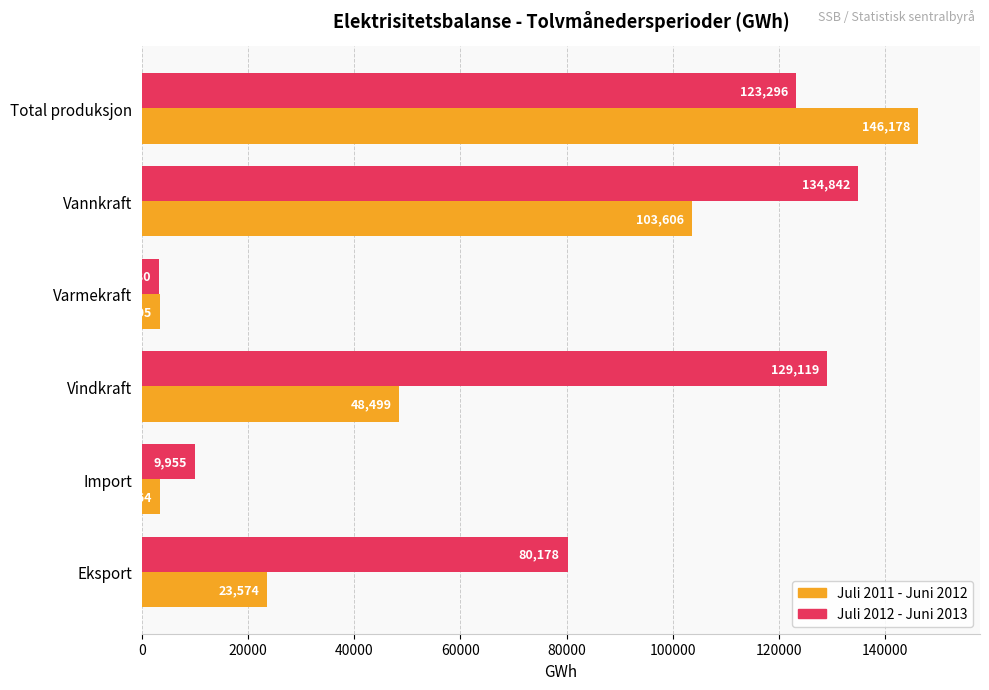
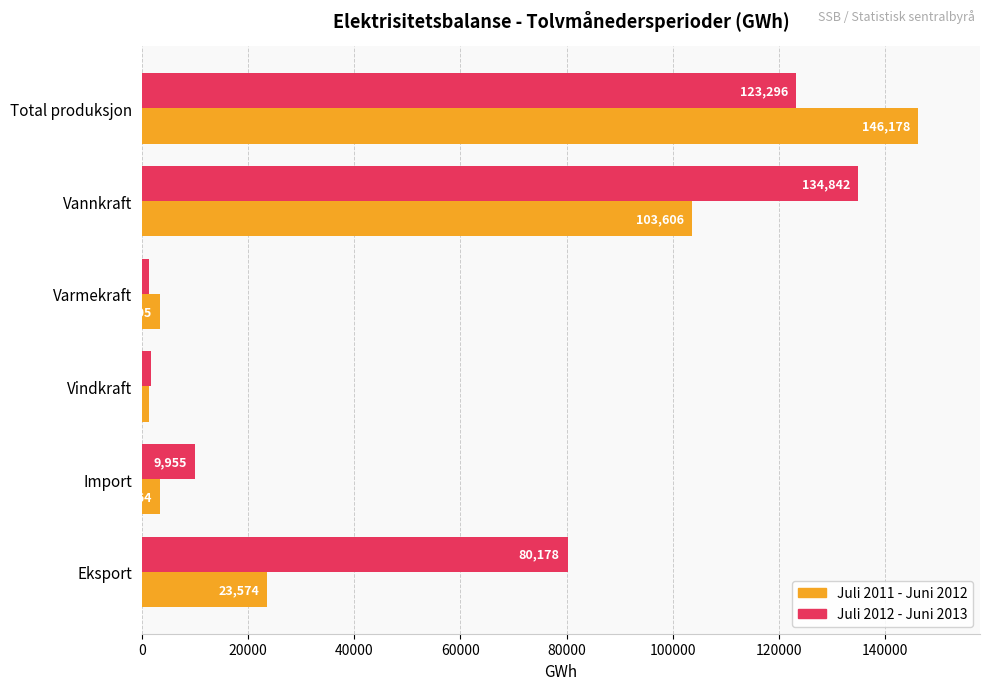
  {
    "Juli 2011 - Juni 2012": {
      "Varmekraft": 3000,
-     "Vindkraft": 48000,
+     "Vindkraft": 1000,
      "Import": 3000
    },
    "Juli 2012 - Juni 2013": {
-     "Varmekraft": 3000,
-     "Vindkraft": 129000
+     "Varmekraft": 1000,
+     "Vindkraft": 2000
    }
  }
